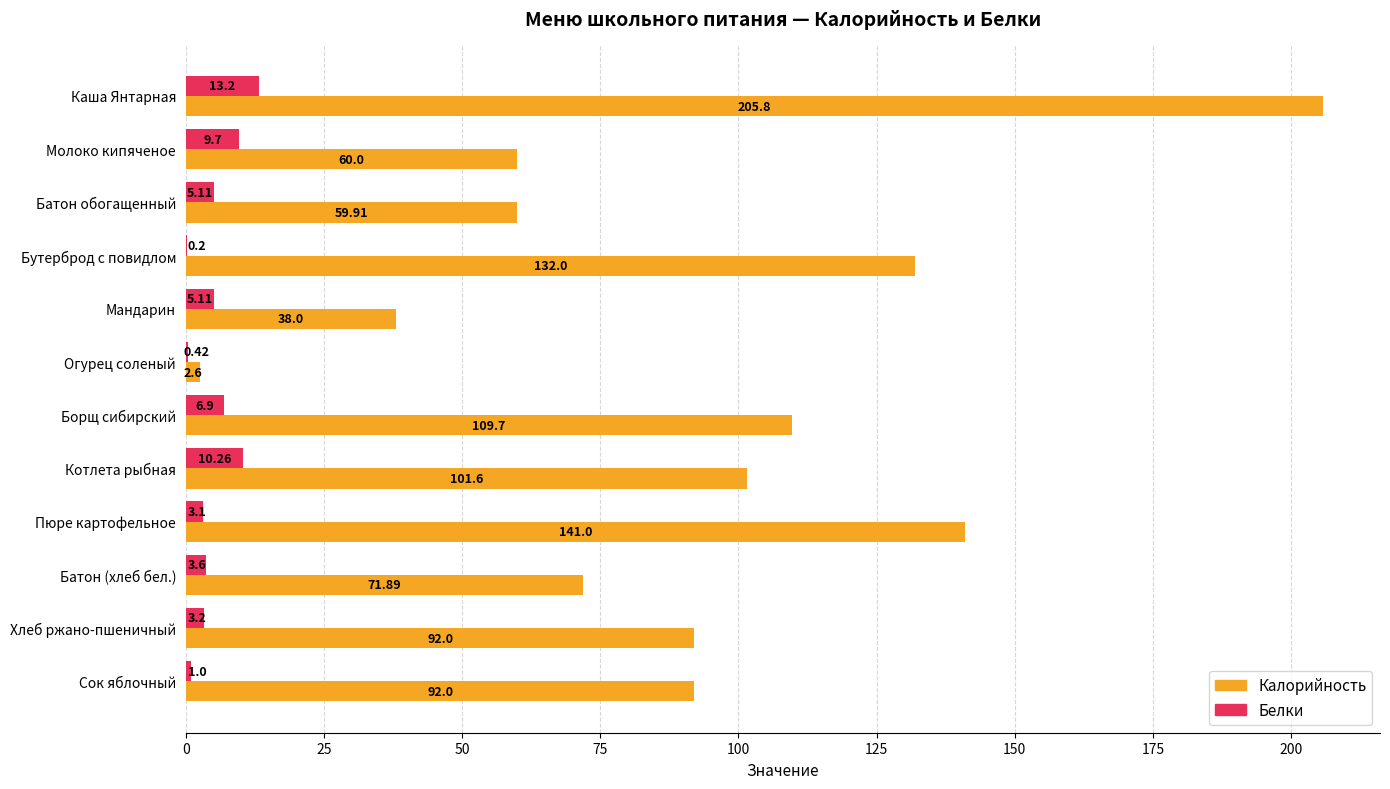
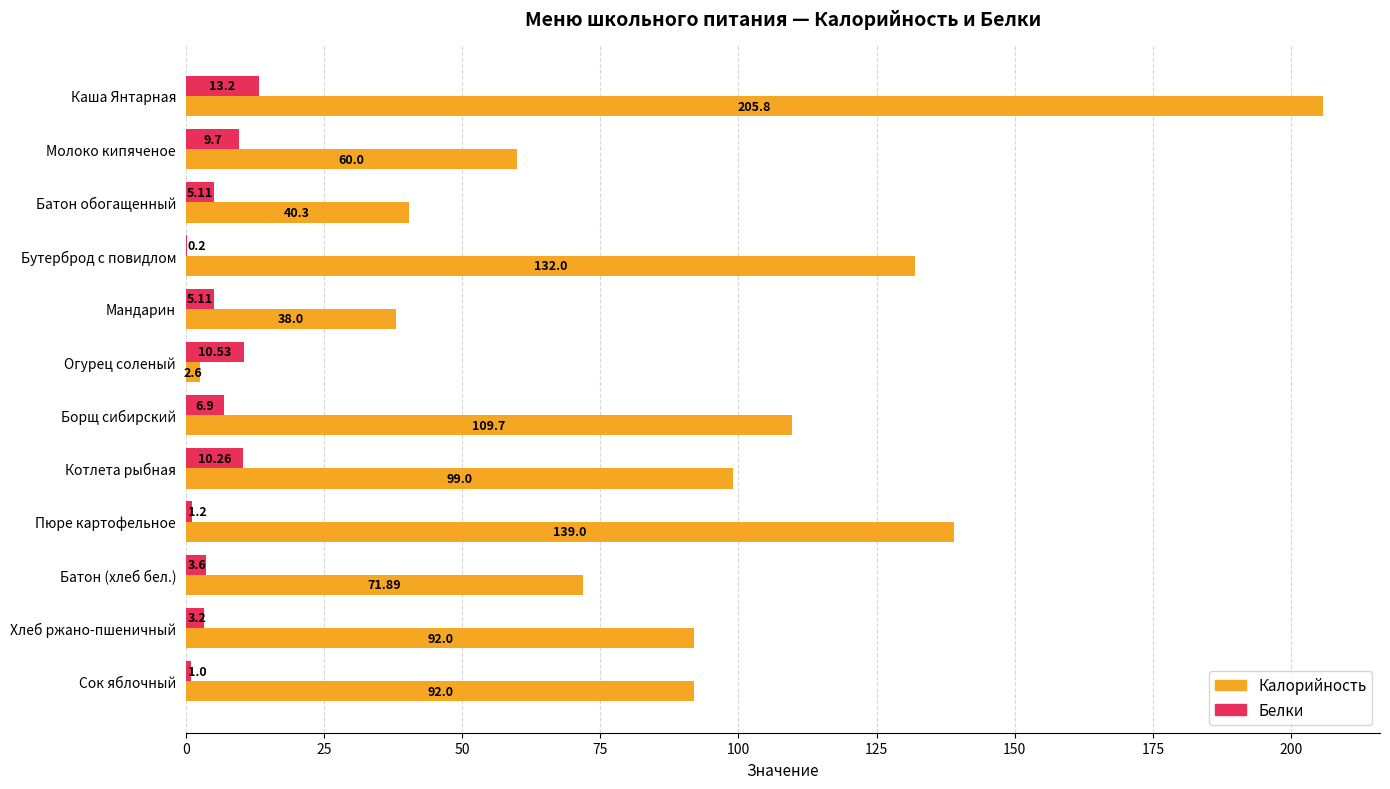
  {
    "Калорийность": {
      "Каша Янтарная": 205.8,
      "Молоко кипяченое": 60.0,
-     "Батон обогащенный": 59.91,
+     "Батон обогащенный": 40.3,
      "Бутерброд с повидлом": 132.0,
      "Мандарин": 38.0,
      "Огурец соленый": 2.6,
      "Борщ сибирский": 109.7,
-     "Котлета рыбная": 101.6,
-     "Пюре картофельное": 141.0,
+     "Котлета рыбная": 99.0,
+     "Пюре картофельное": 139.0,
      "Батон (хлеб бел.)": 71.89,
      "Хлеб ржано-пшеничный": 92.0,
      "Сок яблочный": 92.0
    },
    "Белки": {
      "Каша Янтарная": 13.2,
      "Молоко кипяченое": 9.7,
      "Батон обогащенный": 5.11,
      "Бутерброд с повидлом": 0.2,
      "Мандарин": 5.11,
-     "Огурец соленый": 0.42,
+     "Огурец соленый": 10.53,
      "Борщ сибирский": 6.9,
      "Котлета рыбная": 10.26,
-     "Пюре картофельное": 3.1,
+     "Пюре картофельное": 1.2,
      "Батон (хлеб бел.)": 3.6,
      "Хлеб ржано-пшеничный": 3.2,
      "Сок яблочный": 1.0
    }
  }
